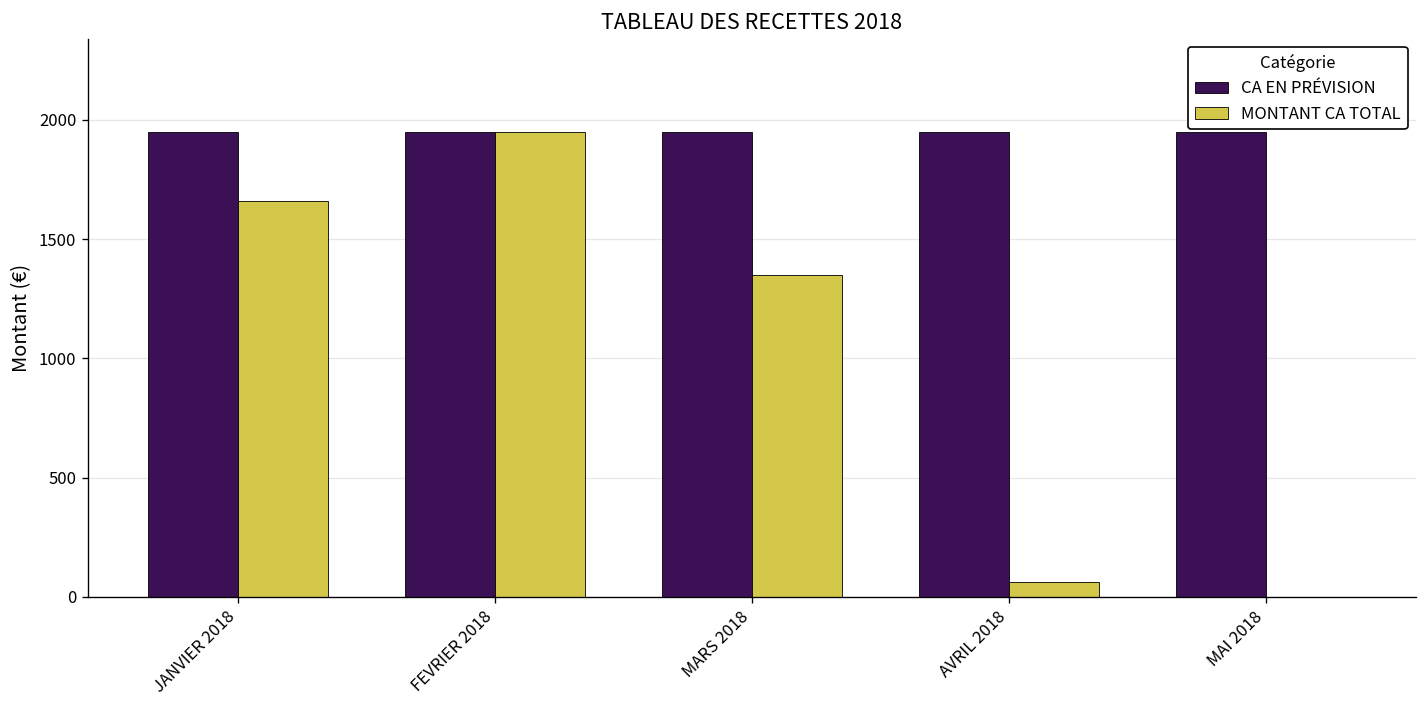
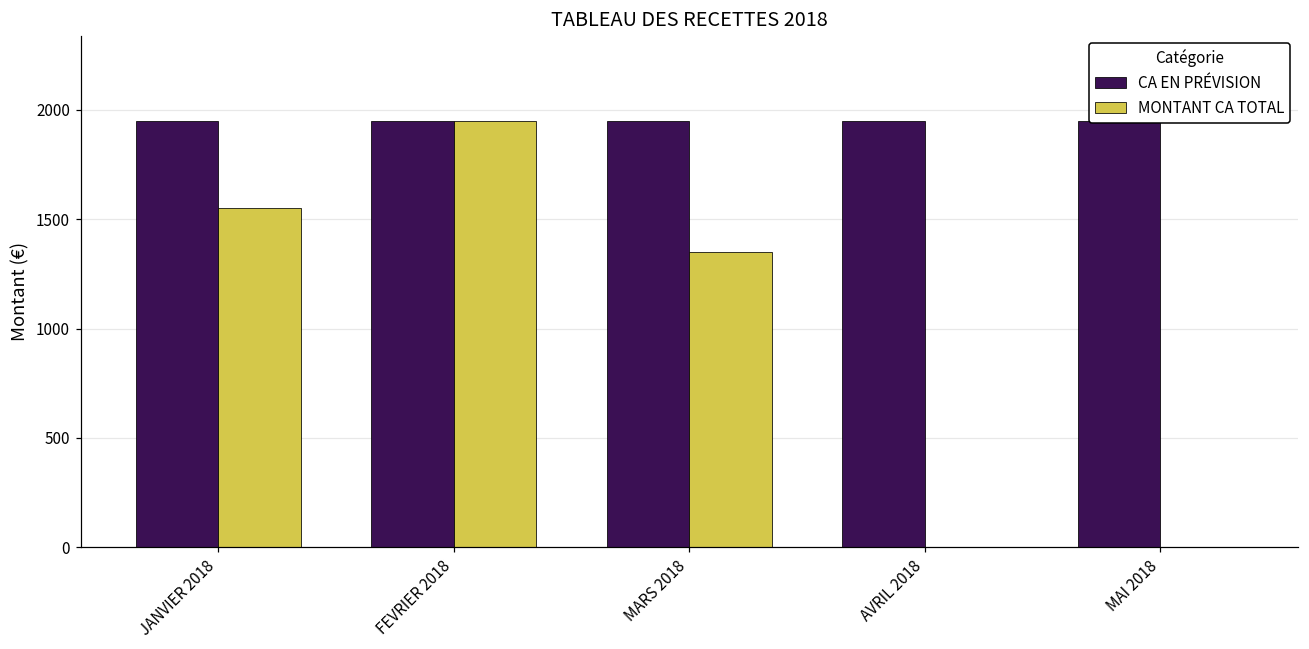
  {
    "CA EN PRÉVISION": {
      "JANVIER 2018": 1950,
      "FEVRIER 2018": 1950,
      "MARS 2018": 1950,
      "AVRIL 2018": 1950,
      "MAI 2018": 1950
    },
    "MONTANT CA TOTAL": {
-     "JANVIER 2018": 1660,
+     "JANVIER 2018": 1550,
      "FEVRIER 2018": 1950,
      "MARS 2018": 1350,
-     "AVRIL 2018": 60,
+     "AVRIL 2018": 0,
      "MAI 2018": 0
    }
  }
